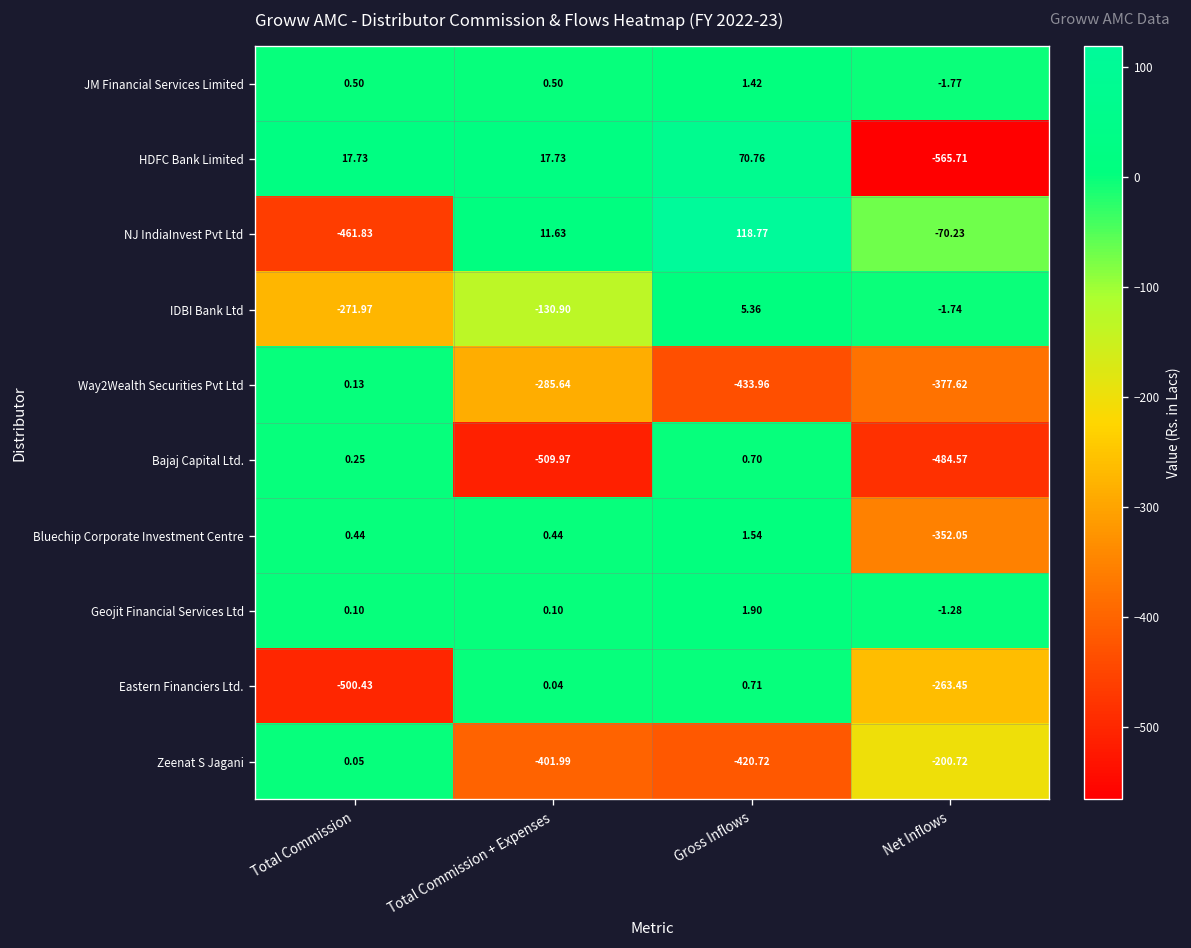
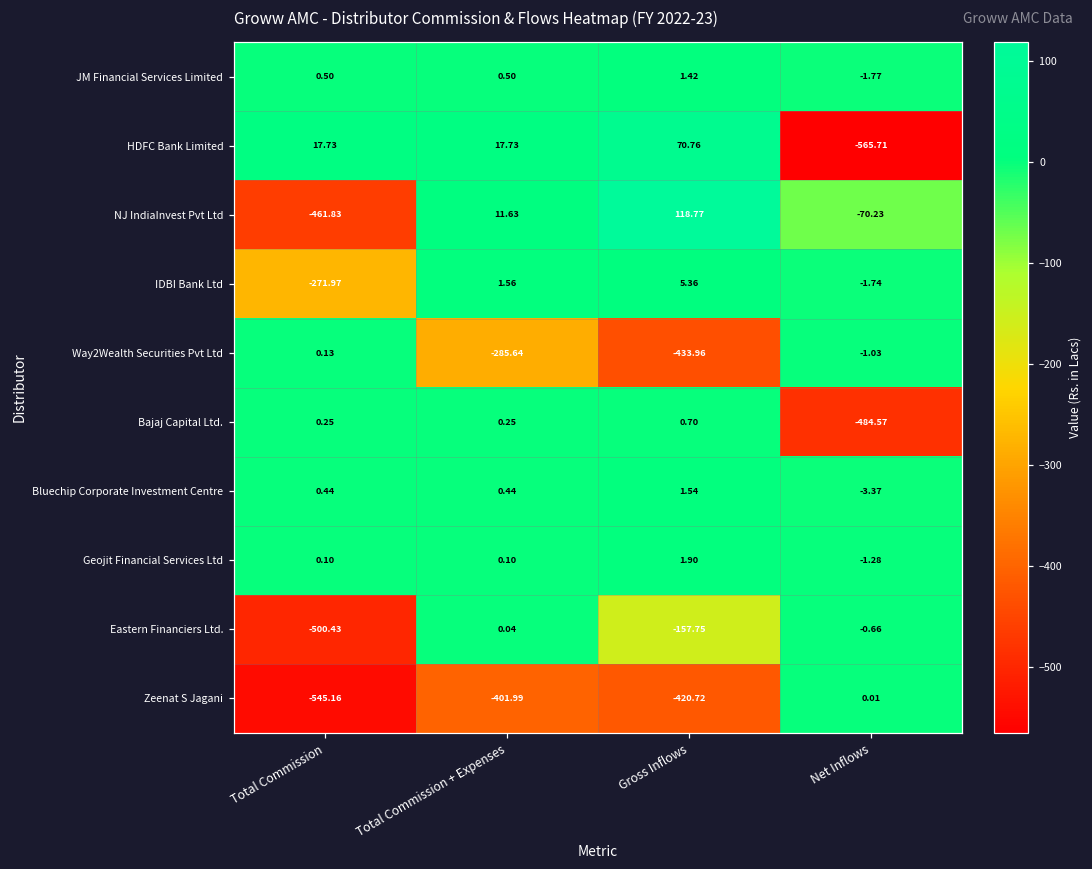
  {
    "JM Financial Services Limited": {
      "Total Commission": 0.50,
      "Total Commission + Expenses": 0.50,
      "Gross Inflows": 1.42,
      "Net Inflows": -1.77
    },
    "HDFC Bank Limited": {
      "Total Commission": 17.73,
      "Total Commission + Expenses": 17.73,
      "Gross Inflows": 70.76,
      "Net Inflows": -565.71
    },
    "NJ IndiaInvest Pvt Ltd": {
      "Total Commission": -461.83,
      "Total Commission + Expenses": 11.63,
      "Gross Inflows": 118.77,
      "Net Inflows": -70.23
    },
    "IDBI Bank Ltd": {
      "Total Commission": -271.97,
-     "Total Commission + Expenses": -130.90,
+     "Total Commission + Expenses": 1.56,
      "Gross Inflows": 5.36,
      "Net Inflows": -1.74
    },
    "Way2Wealth Securities Pvt Ltd": {
      "Total Commission": 0.13,
      "Total Commission + Expenses": -285.64,
      "Gross Inflows": -433.96,
-     "Net Inflows": -377.62
+     "Net Inflows": -1.03
    },
    "Bajaj Capital Ltd.": {
      "Total Commission": 0.25,
-     "Total Commission + Expenses": -509.97,
+     "Total Commission + Expenses": 0.25,
      "Gross Inflows": 0.70,
      "Net Inflows": -484.57
    },
    "Bluechip Corporate Investment Centre": {
      "Total Commission": 0.44,
      "Total Commission + Expenses": 0.44,
      "Gross Inflows": 1.54,
-     "Net Inflows": -352.05
+     "Net Inflows": -3.37
    },
    "Geojit Financial Services Ltd": {
      "Total Commission": 0.10,
      "Total Commission + Expenses": 0.10,
      "Gross Inflows": 1.90,
      "Net Inflows": -1.28
    },
    "Eastern Financiers Ltd.": {
      "Total Commission": -500.43,
      "Total Commission + Expenses": 0.04,
-     "Gross Inflows": 0.71,
-     "Net Inflows": -263.45
+     "Gross Inflows": -157.75,
+     "Net Inflows": -0.66
    },
    "Zeenat S Jagani": {
-     "Total Commission": 0.05,
+     "Total Commission": -545.16,
      "Total Commission + Expenses": -401.99,
      "Gross Inflows": -420.72,
-     "Net Inflows": -200.72
+     "Net Inflows": 0.01
    }
  }
